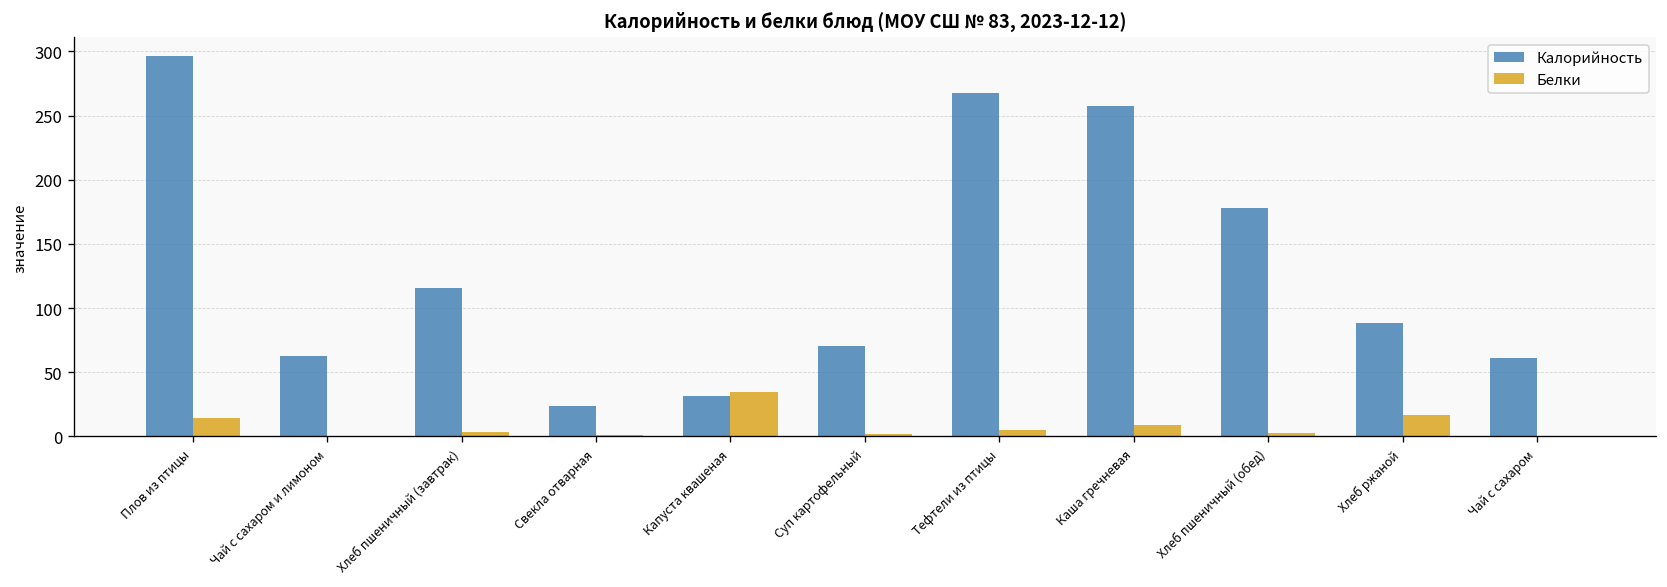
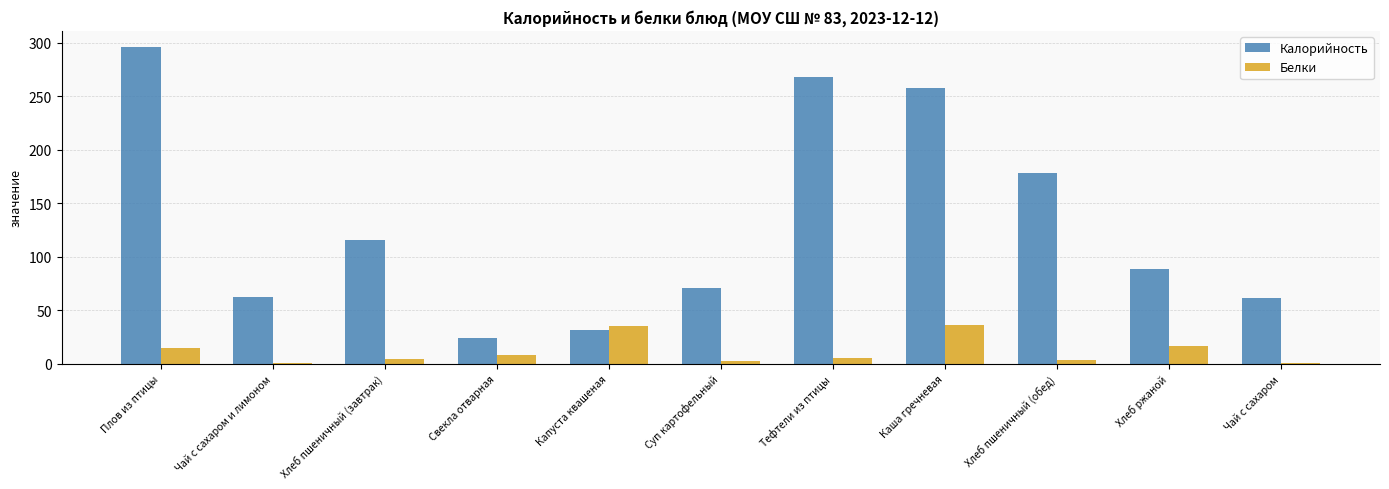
  {
    "Калорийность": {
      "Плов из птицы": 296,
      "Чай с сахаром и лимоном": 63,
      "Хлеб пшеничный (завтрак)": 115,
      "Свекла отварная": 24,
      "Капуста квашеная": 32,
      "Суп картофельный": 71,
      "Тефтели из птицы": 268,
      "Каша гречневая": 258,
      "Хлеб пшеничный (обед)": 178,
      "Хлеб ржаной": 88,
      "Чай с сахаром": 61
    },
    "Белки": {
      "Плов из птицы": 15,
      "Хлеб пшеничный (завтрак)": 4,
-     "Свекла отварная": 1,
+     "Свекла отварная": 8,
      "Капуста квашеная": 35,
      "Тефтели из птицы": 5,
-     "Каша гречневая": 9,
+     "Каша гречневая": 36,
      "Хлеб пшеничный (обед)": 3,
      "Хлеб ржаной": 16
    }
  }
